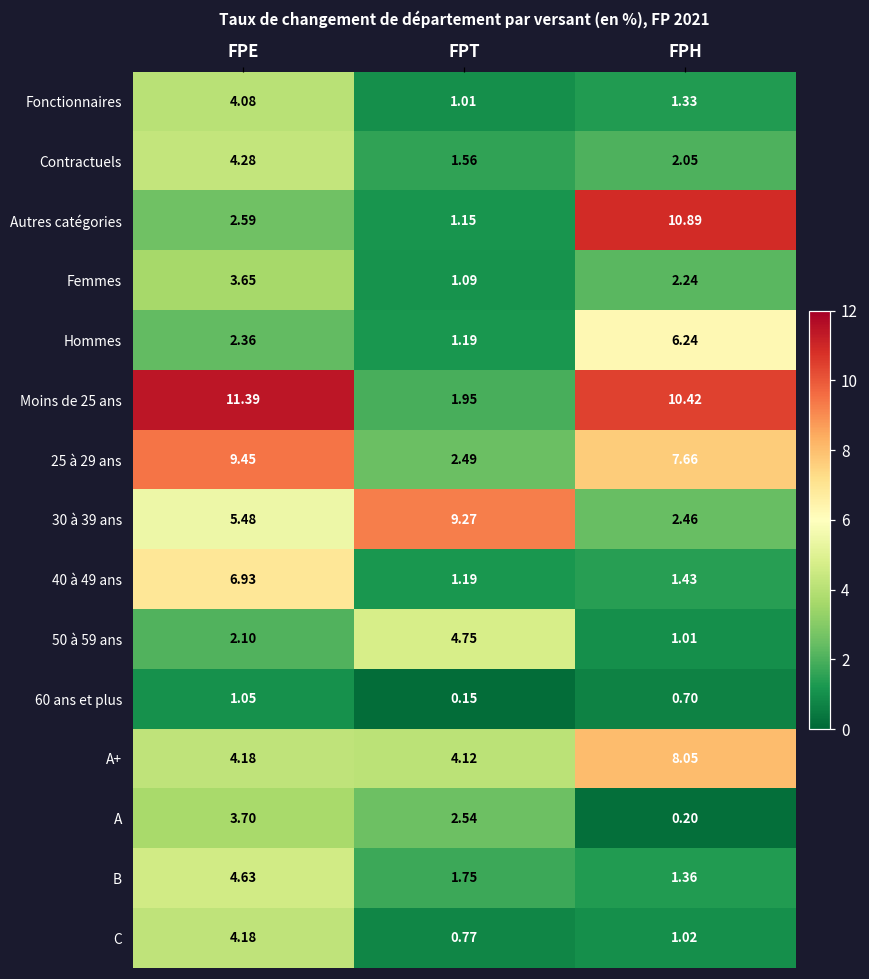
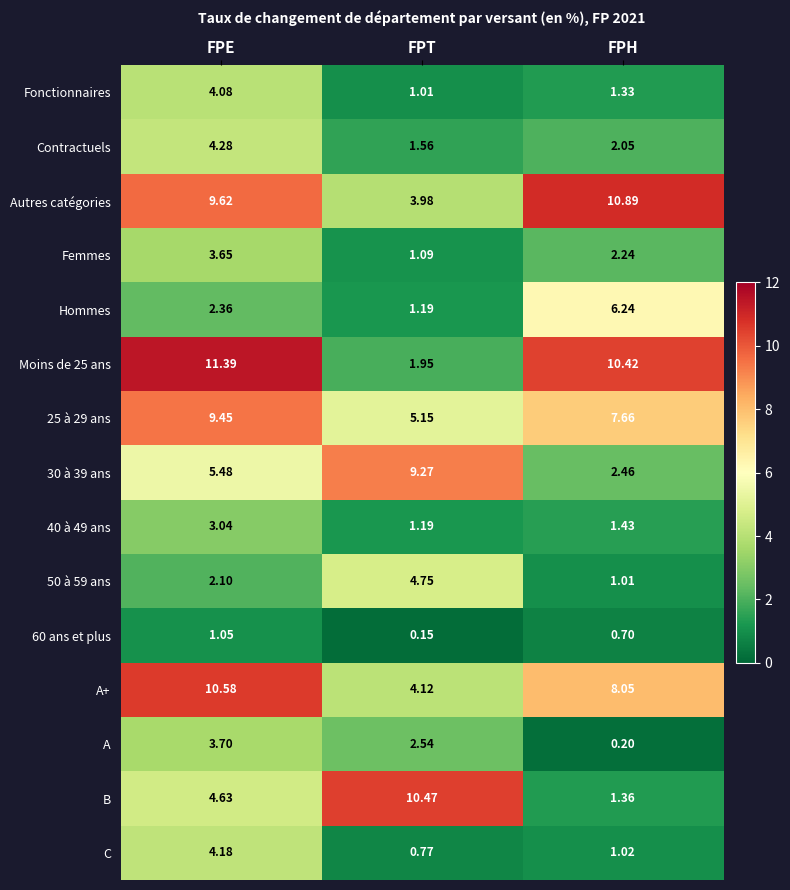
  {
    "Fonctionnaires": {
      "FPE": 4.08,
      "FPT": 1.01,
      "FPH": 1.33
    },
    "Contractuels": {
      "FPE": 4.28,
      "FPT": 1.56,
      "FPH": 2.05
    },
    "Autres catégories": {
-     "FPE": 2.59,
-     "FPT": 1.15,
+     "FPE": 9.62,
+     "FPT": 3.98,
      "FPH": 10.89
    },
    "Femmes": {
      "FPE": 3.65,
      "FPT": 1.09,
      "FPH": 2.24
    },
    "Hommes": {
      "FPE": 2.36,
      "FPT": 1.19,
      "FPH": 6.24
    },
    "Moins de 25 ans": {
      "FPE": 11.39,
      "FPT": 1.95,
      "FPH": 10.42
    },
    "25 à 29 ans": {
      "FPE": 9.45,
-     "FPT": 2.49,
+     "FPT": 5.15,
      "FPH": 7.66
    },
    "30 à 39 ans": {
      "FPE": 5.48,
      "FPT": 9.27,
      "FPH": 2.46
    },
    "40 à 49 ans": {
-     "FPE": 6.93,
+     "FPE": 3.04,
      "FPT": 1.19,
      "FPH": 1.43
    },
    "50 à 59 ans": {
      "FPE": 2.10,
      "FPT": 4.75,
      "FPH": 1.01
    },
    "60 ans et plus": {
      "FPE": 1.05,
      "FPT": 0.15,
      "FPH": 0.70
    },
    "A+": {
-     "FPE": 4.18,
+     "FPE": 10.58,
      "FPT": 4.12,
      "FPH": 8.05
    },
    "A": {
      "FPE": 3.70,
      "FPT": 2.54,
      "FPH": 0.20
    },
    "B": {
      "FPE": 4.63,
-     "FPT": 1.75,
+     "FPT": 10.47,
      "FPH": 1.36
    },
    "C": {
      "FPE": 4.18,
      "FPT": 0.77,
      "FPH": 1.02
    }
  }
